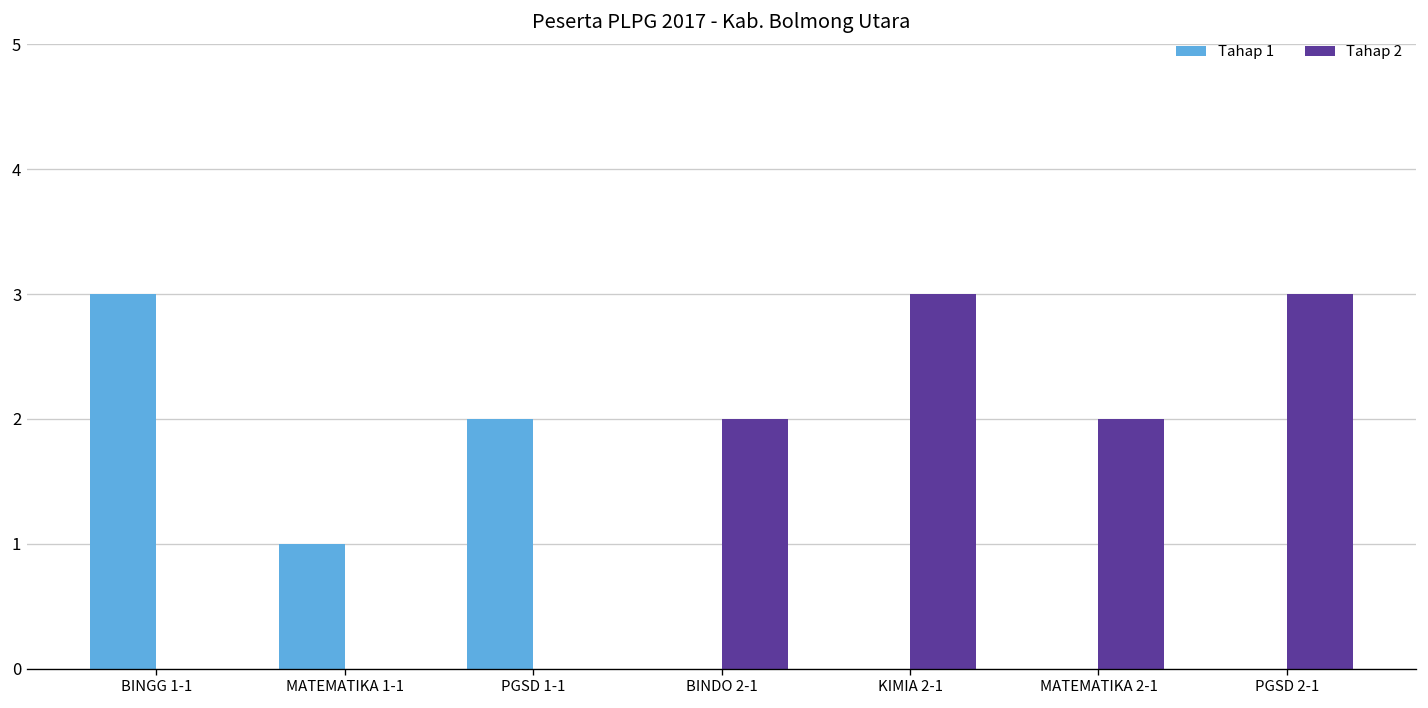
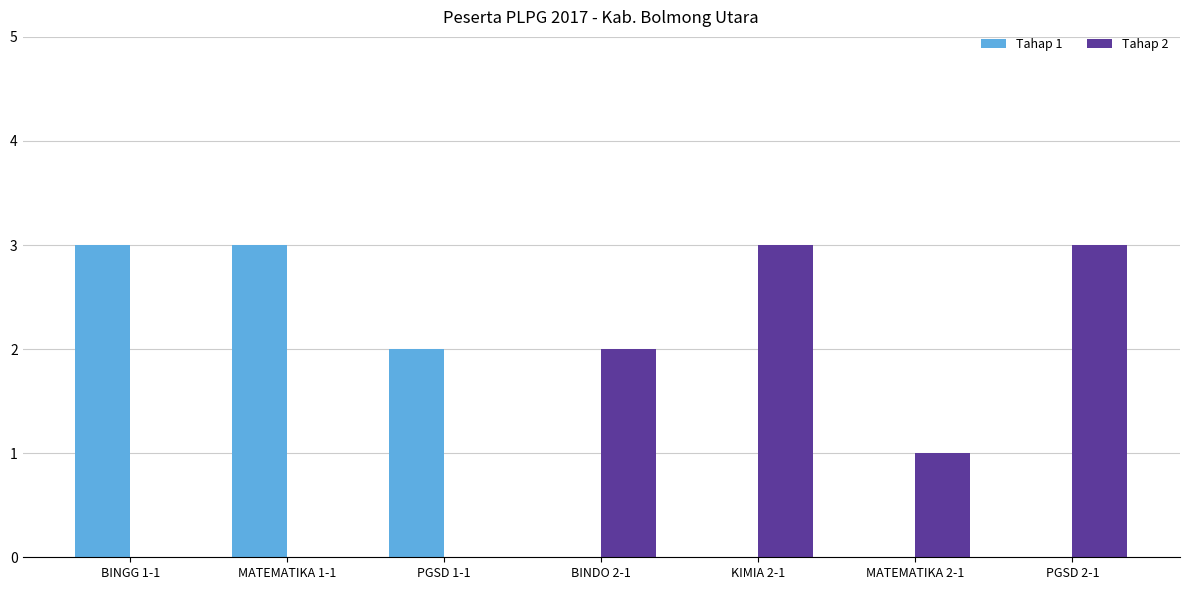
  {
    "Tahap 1": {
      "BINGG 1-1": 3,
-     "MATEMATIKA 1-1": 1,
+     "MATEMATIKA 1-1": 3,
      "PGSD 1-1": 2,
      "BINDO 2-1": 0,
      "KIMIA 2-1": 0,
      "MATEMATIKA 2-1": 0,
      "PGSD 2-1": 0
    },
    "Tahap 2": {
      "BINGG 1-1": 0,
      "MATEMATIKA 1-1": 0,
      "PGSD 1-1": 0,
      "BINDO 2-1": 2,
      "KIMIA 2-1": 3,
-     "MATEMATIKA 2-1": 2,
+     "MATEMATIKA 2-1": 1,
      "PGSD 2-1": 3
    }
  }
